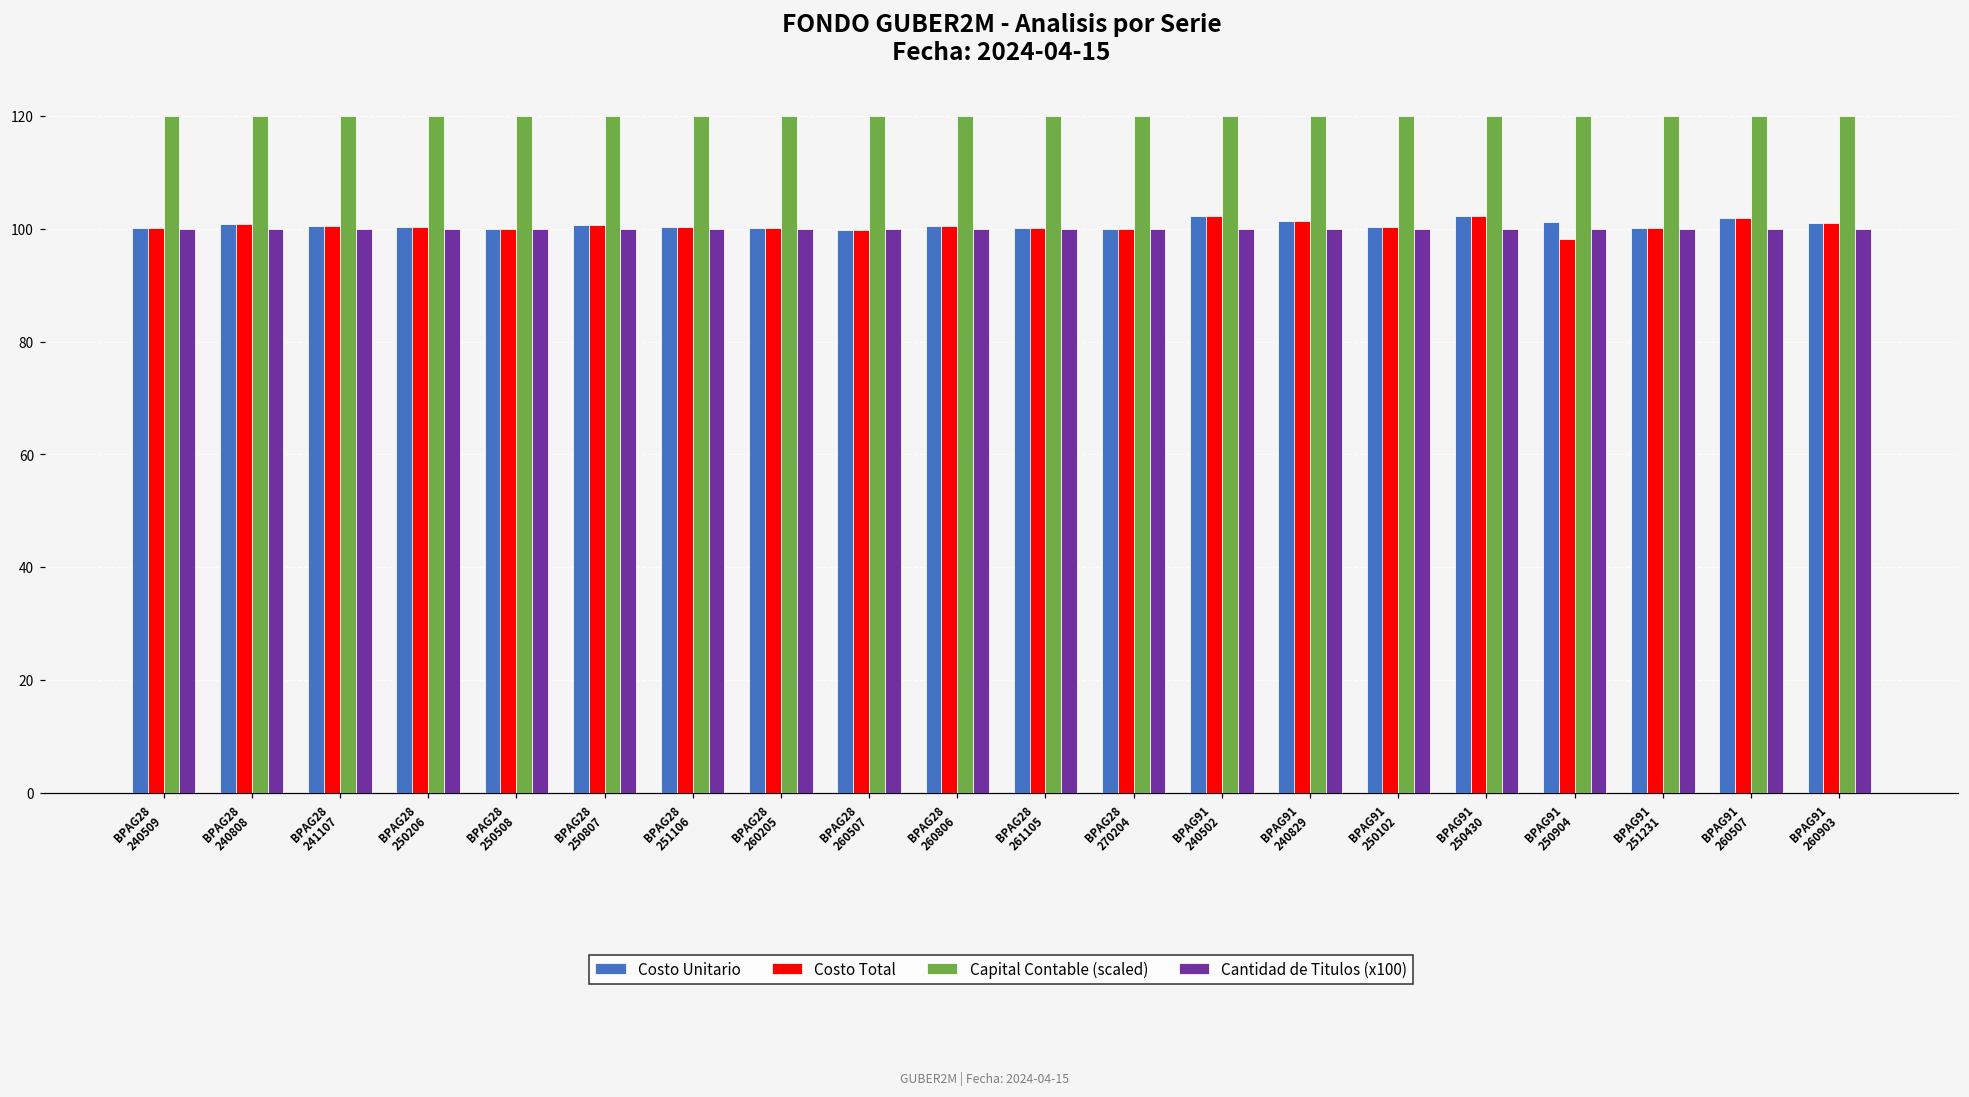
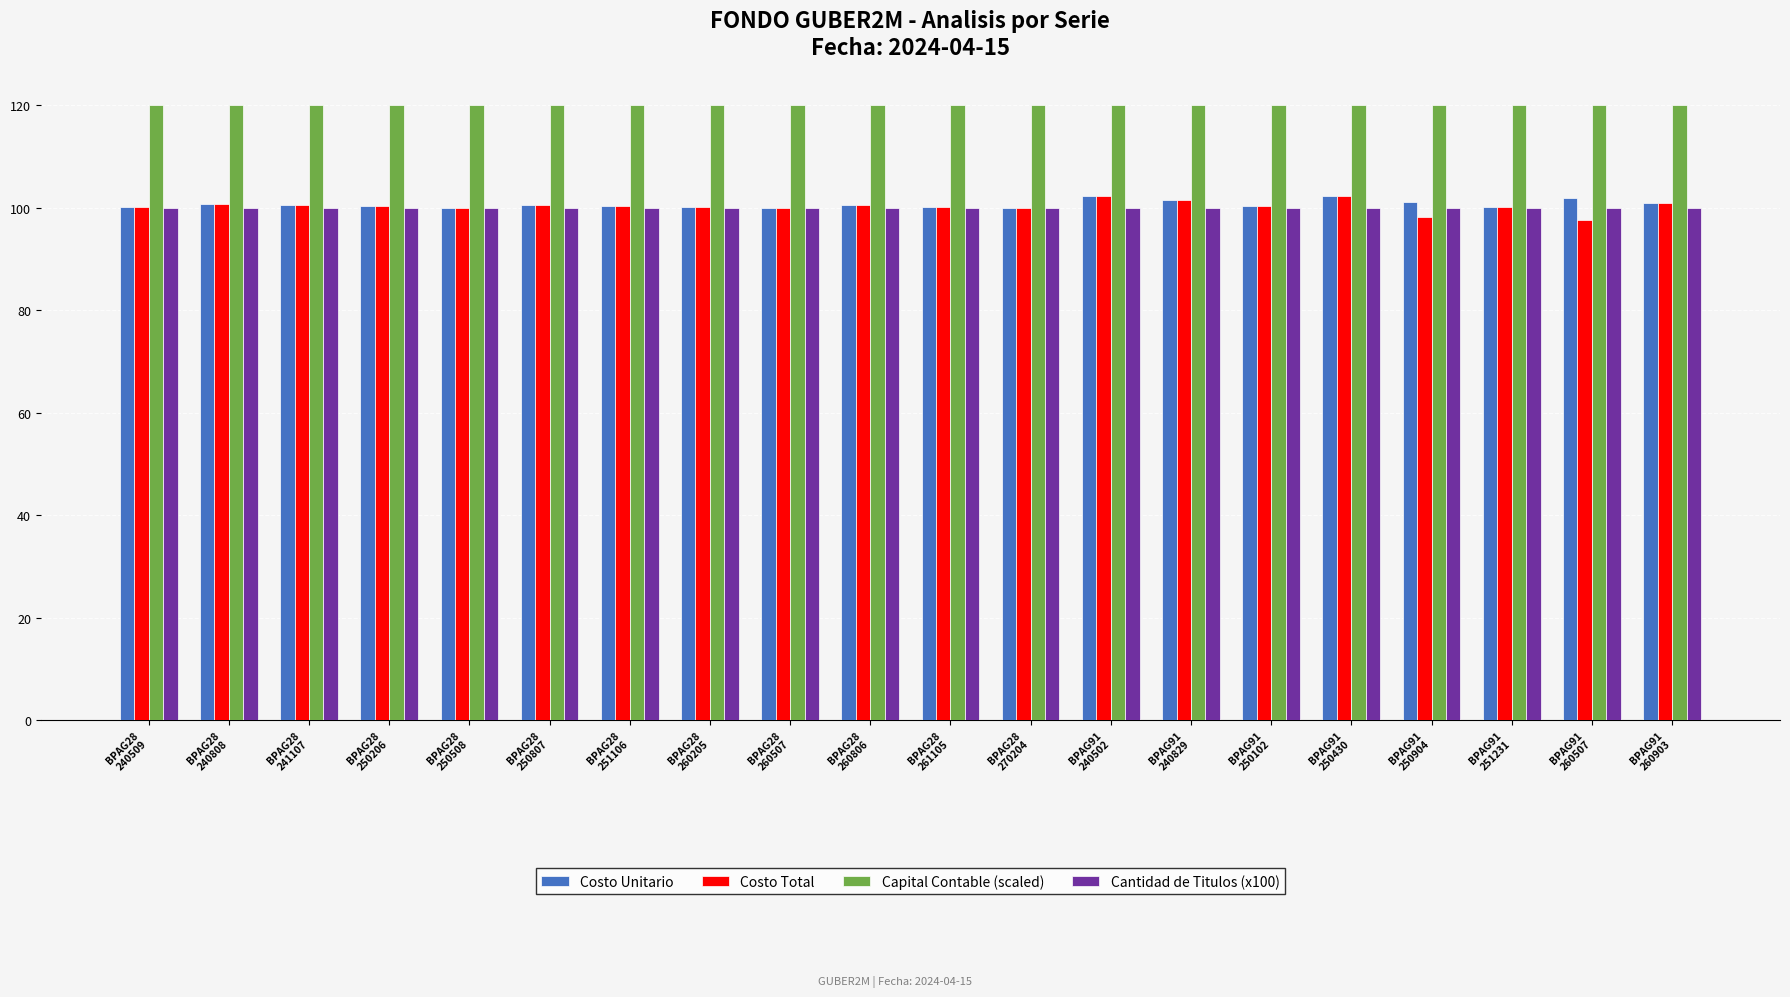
  {
    "Costo Unitario": {
      "BPAG28 240509": 100,
      "BPAG28 240808": 101,
      "BPAG28 241107": 101,
      "BPAG28 250206": 100,
      "BPAG28 250508": 100,
      "BPAG28 250807": 101,
      "BPAG28 251106": 100,
      "BPAG28 260205": 100,
      "BPAG28 260507": 100,
      "BPAG28 260806": 100,
      "BPAG28 261105": 100,
      "BPAG28 270204": 100,
      "BPAG91 240502": 102,
      "BPAG91 240829": 101,
      "BPAG91 250102": 100,
      "BPAG91 250430": 102,
      "BPAG91 250904": 101,
      "BPAG91 251231": 100,
      "BPAG91 260507": 102,
      "BPAG91 260903": 101
    },
    "Costo Total": {
      "BPAG28 240509": 100,
      "BPAG28 240808": 101,
      "BPAG28 241107": 101,
      "BPAG28 250206": 100,
      "BPAG28 250508": 100,
      "BPAG28 250807": 101,
      "BPAG28 251106": 100,
      "BPAG28 260205": 100,
      "BPAG28 260507": 100,
      "BPAG28 260806": 100,
      "BPAG28 261105": 100,
      "BPAG28 270204": 100,
      "BPAG91 240502": 102,
      "BPAG91 240829": 101,
      "BPAG91 250102": 100,
      "BPAG91 250430": 102,
      "BPAG91 250904": 98,
      "BPAG91 251231": 100,
-     "BPAG91 260507": 102,
+     "BPAG91 260507": 98,
      "BPAG91 260903": 101
    },
    "Capital Contable (scaled)": {
      "BPAG28 240509": 120,
      "BPAG28 240808": 120,
      "BPAG28 241107": 120,
      "BPAG28 250206": 120,
      "BPAG28 250508": 120,
      "BPAG28 250807": 120,
      "BPAG28 251106": 120,
      "BPAG28 260205": 120,
      "BPAG28 260507": 120,
      "BPAG28 260806": 120,
      "BPAG28 261105": 120,
      "BPAG28 270204": 120,
      "BPAG91 240502": 120,
      "BPAG91 240829": 120,
      "BPAG91 250102": 120,
      "BPAG91 250430": 120,
      "BPAG91 250904": 120,
      "BPAG91 251231": 120,
      "BPAG91 260507": 120,
      "BPAG91 260903": 120
    },
    "Cantidad de Titulos (x100)": {
      "BPAG28 240509": 100,
      "BPAG28 240808": 100,
      "BPAG28 241107": 100,
      "BPAG28 250206": 100,
      "BPAG28 250508": 100,
      "BPAG28 250807": 100,
      "BPAG28 251106": 100,
      "BPAG28 260205": 100,
      "BPAG28 260507": 100,
      "BPAG28 260806": 100,
      "BPAG28 261105": 100,
      "BPAG28 270204": 100,
      "BPAG91 240502": 100,
      "BPAG91 240829": 100,
      "BPAG91 250102": 100,
      "BPAG91 250430": 100,
      "BPAG91 250904": 100,
      "BPAG91 251231": 100,
      "BPAG91 260507": 100,
      "BPAG91 260903": 100
    }
  }
